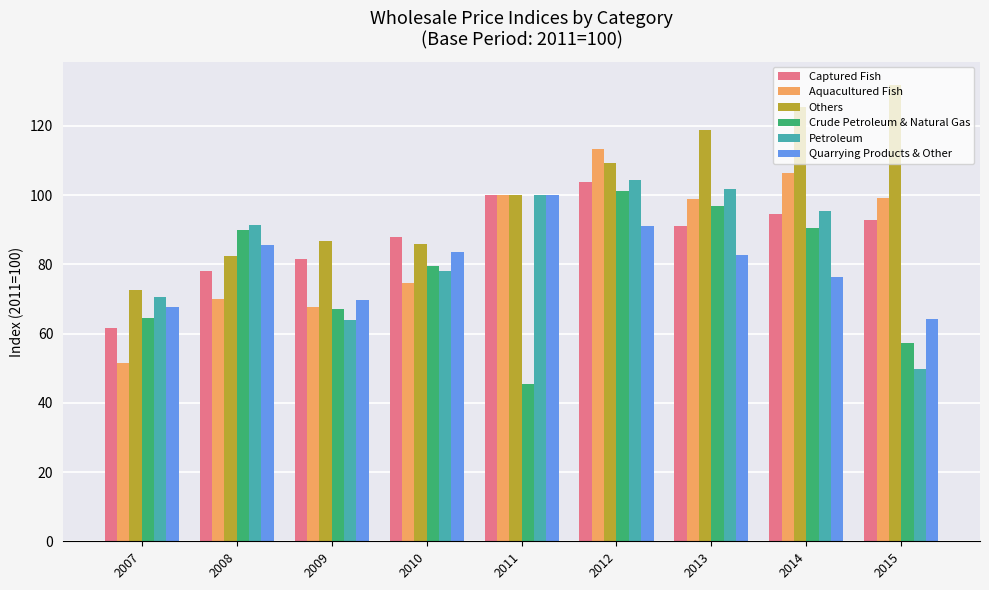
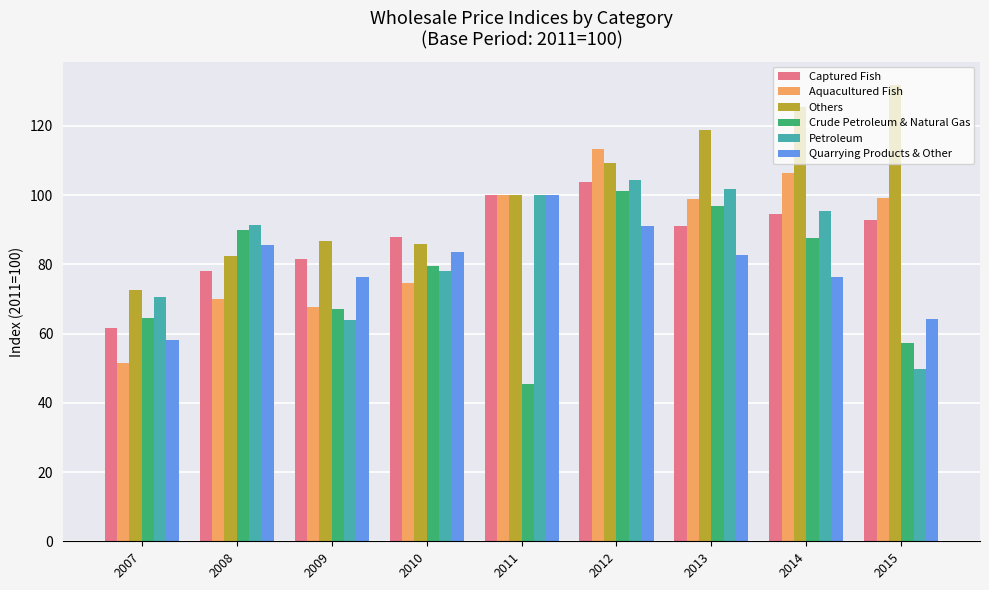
  {
    "Captured Fish": {
      "2007": 61,
      "2008": 78,
      "2009": 81,
      "2010": 88,
      "2011": 100,
      "2012": 104,
      "2013": 91,
      "2014": 94,
      "2015": 93
    },
    "Aquacultured Fish": {
      "2007": 52,
      "2008": 70,
      "2009": 68,
      "2010": 75,
      "2011": 100,
      "2012": 113,
      "2013": 99,
      "2014": 106,
      "2015": 99
    },
    "Others": {
      "2007": 72,
      "2008": 82,
      "2009": 87,
      "2010": 86,
      "2011": 100,
      "2012": 109,
      "2013": 119
    },
    "Crude Petroleum & Natural Gas": {
      "2007": 64,
      "2008": 90,
      "2009": 67,
      "2010": 79,
      "2011": 45,
      "2012": 101,
      "2013": 97,
-     "2014": 90,
+     "2014": 88,
      "2015": 57
    },
    "Petroleum": {
      "2007": 70,
      "2008": 91,
      "2009": 64,
      "2010": 78,
      "2011": 100,
      "2012": 104,
      "2013": 102,
      "2014": 95,
      "2015": 50
    },
    "Quarrying Products & Other": {
-     "2007": 68,
+     "2007": 58,
      "2008": 86,
-     "2009": 70,
+     "2009": 76,
      "2010": 84,
      "2011": 100,
      "2012": 91,
      "2013": 83,
      "2014": 76,
      "2015": 64
    }
  }
